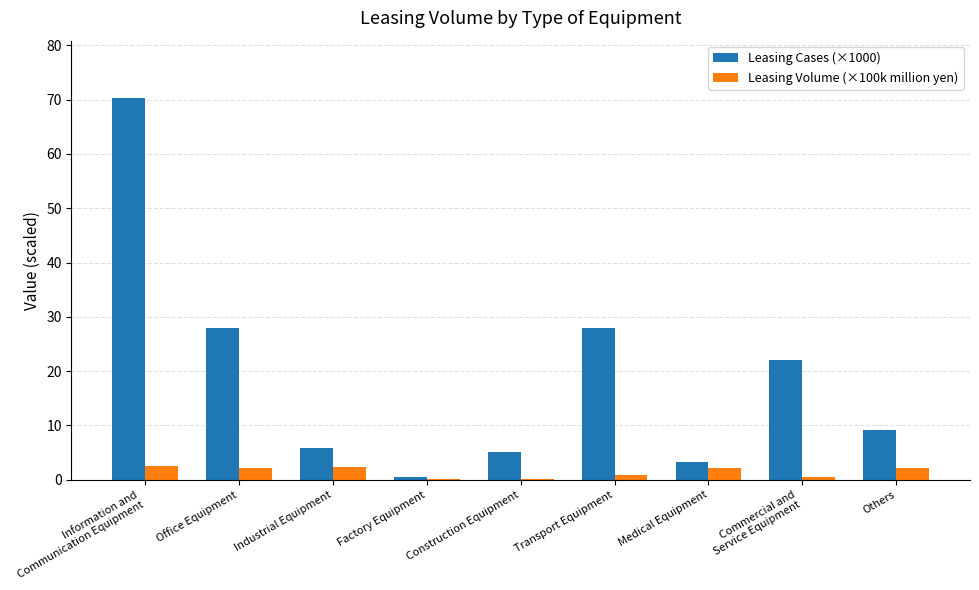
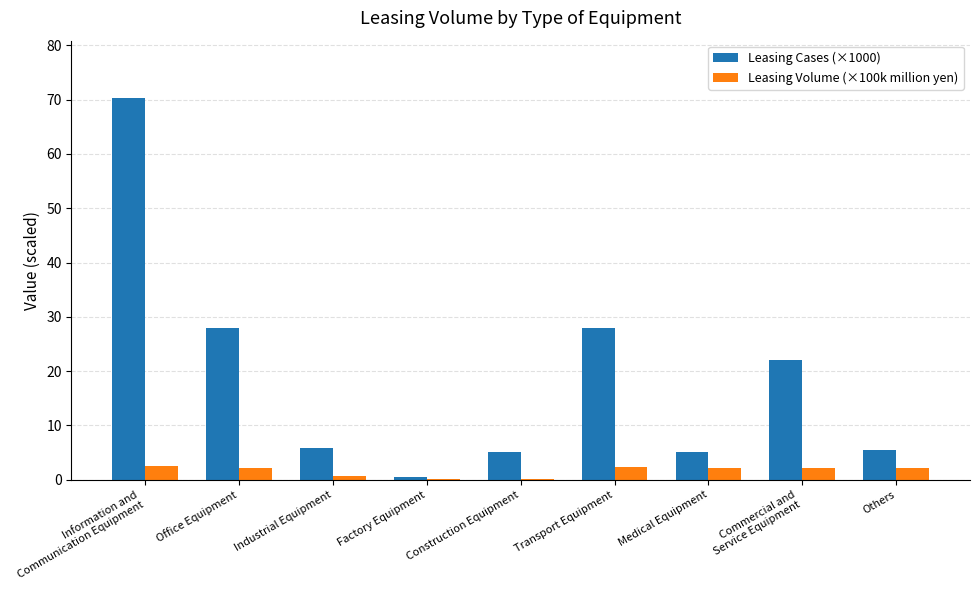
  {
    "Leasing Cases (×1000)": {
      "Information and Communication Equipment": 70,
      "Office Equipment": 28,
      "Industrial Equipment": 6,
      "Construction Equipment": 5,
      "Transport Equipment": 28,
-     "Medical Equipment": 3,
+     "Medical Equipment": 5,
      "Commercial and Service Equipment": 22,
-     "Others": 9
+     "Others": 6
    },
    "Leasing Volume (×100k million yen)": {
      "Information and Communication Equipment": 3,
      "Office Equipment": 2,
-     "Industrial Equipment": 2,
-     "Transport Equipment": 1,
+     "Industrial Equipment": 1,
+     "Transport Equipment": 2,
      "Medical Equipment": 2,
-     "Commercial and Service Equipment": 1,
+     "Commercial and Service Equipment": 2,
      "Others": 2
    }
  }
